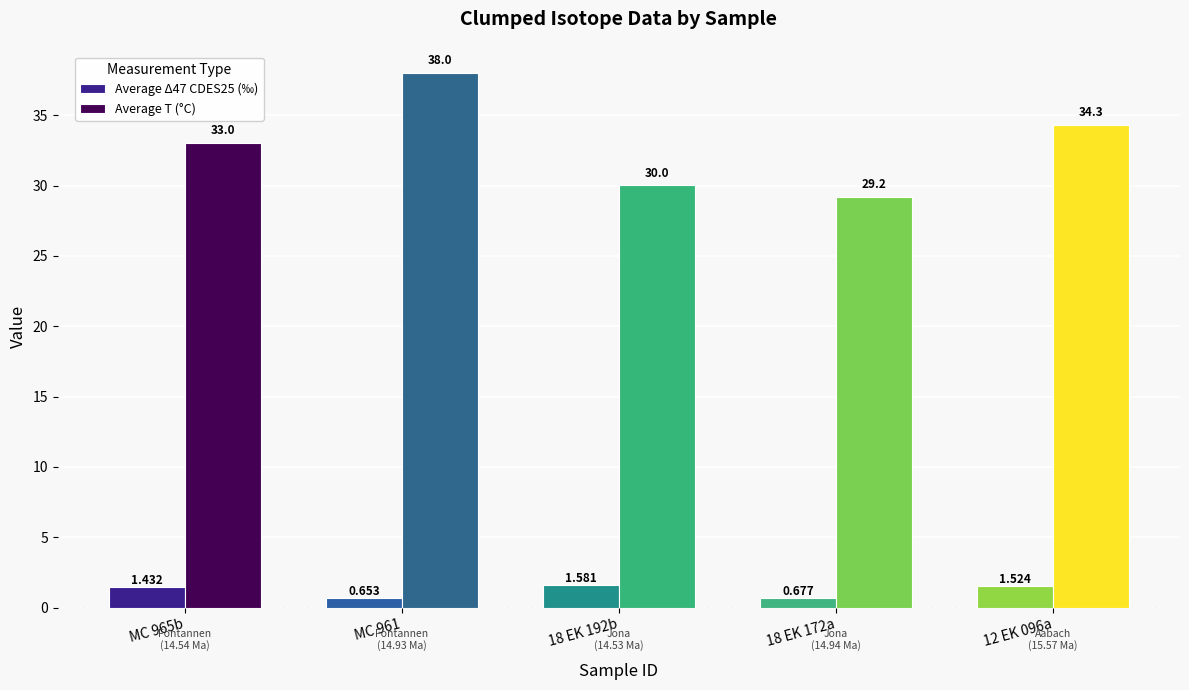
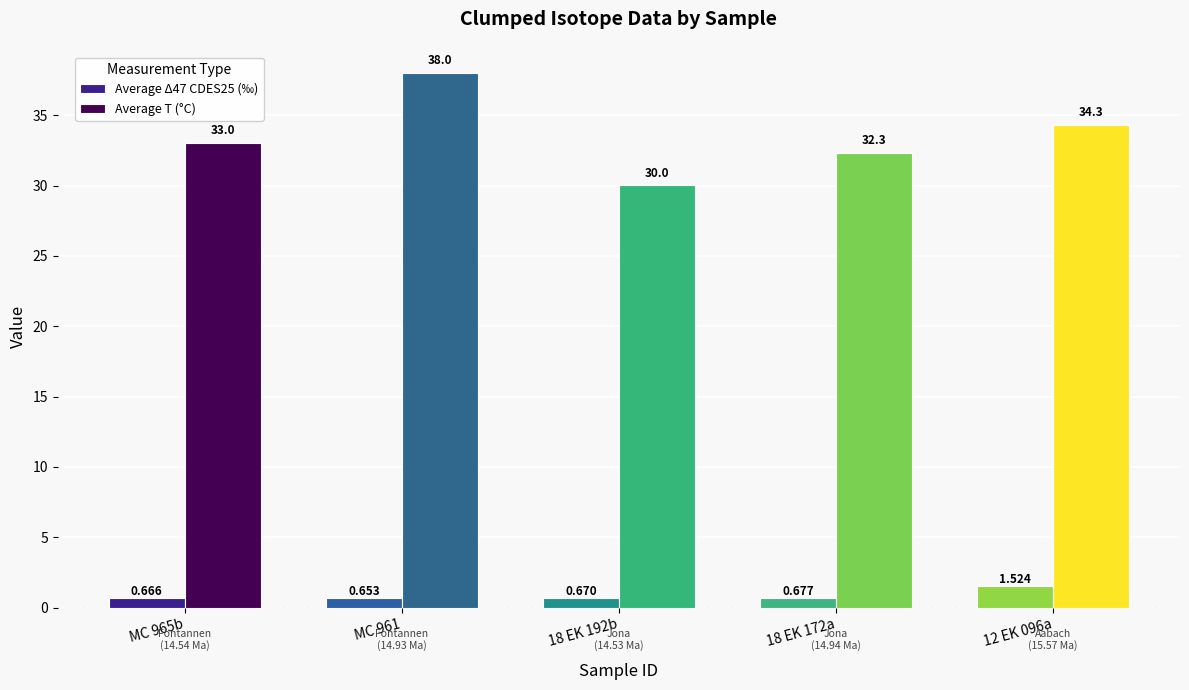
  {
    "Average Δ47 CDES25 (‰)": {
-     "MC 965b": 1.432,
+     "MC 965b": 0.666,
      "MC 961": 0.653,
-     "18 EK 192b": 1.581,
+     "18 EK 192b": 0.670,
      "18 EK 172a": 0.677,
      "12 EK 096a": 1.524
    },
    "Average T (°C)": {
      "MC 965b": 33.0,
      "MC 961": 38.0,
      "18 EK 192b": 30.0,
-     "18 EK 172a": 29.2,
+     "18 EK 172a": 32.3,
      "12 EK 096a": 34.3
    }
  }
